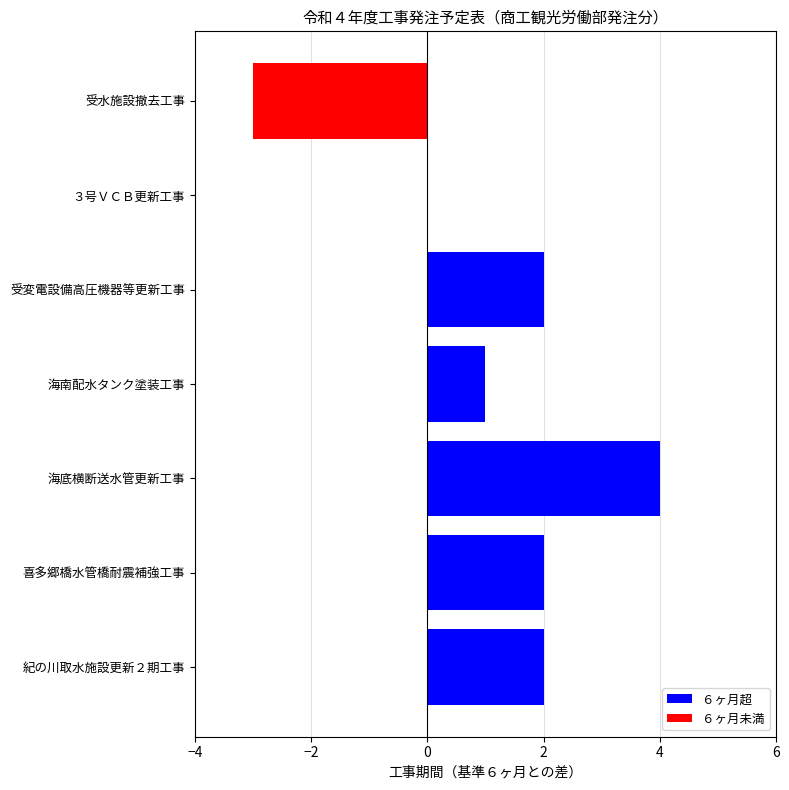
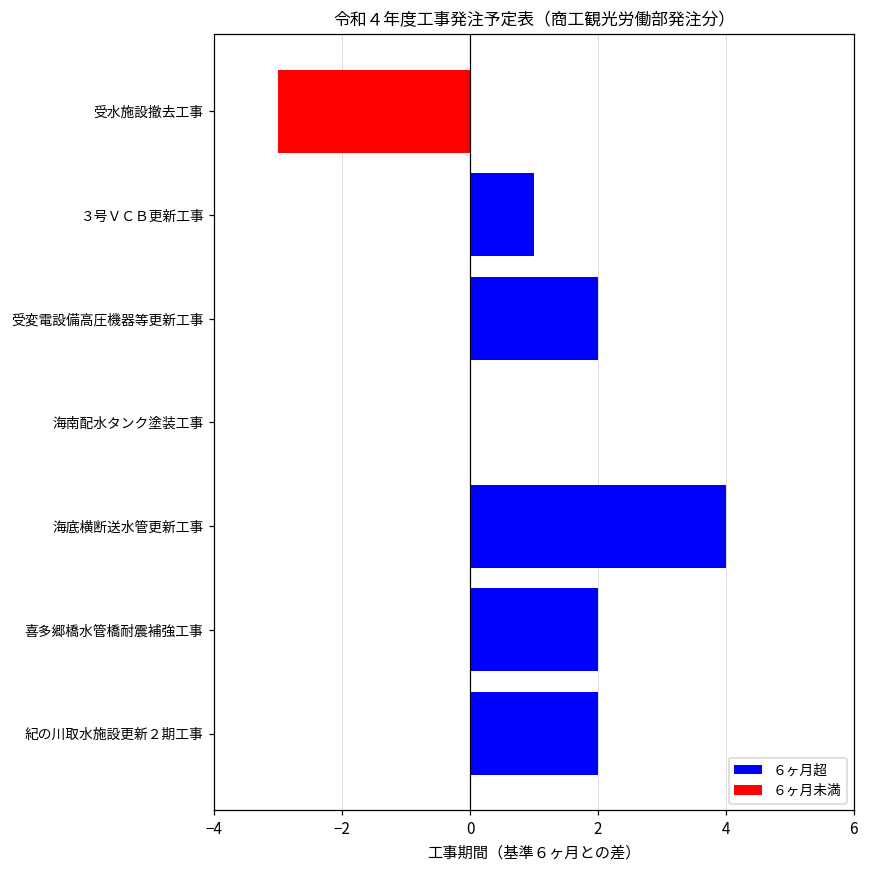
  {
    "受水施設撤去工事": -3.0,
-   "３号ＶＣＢ更新工事": 0.0,
+   "３号ＶＣＢ更新工事": 1.0,
    "受変電設備高圧機器等更新工事": 2.0,
-   "海南配水タンク塗装工事": 1.0,
+   "海南配水タンク塗装工事": 0.0,
    "海底横断送水管更新工事": 4.0,
    "喜多郷橋水管橋耐震補強工事": 2.0,
    "紀の川取水施設更新２期工事": 2.0
  }
